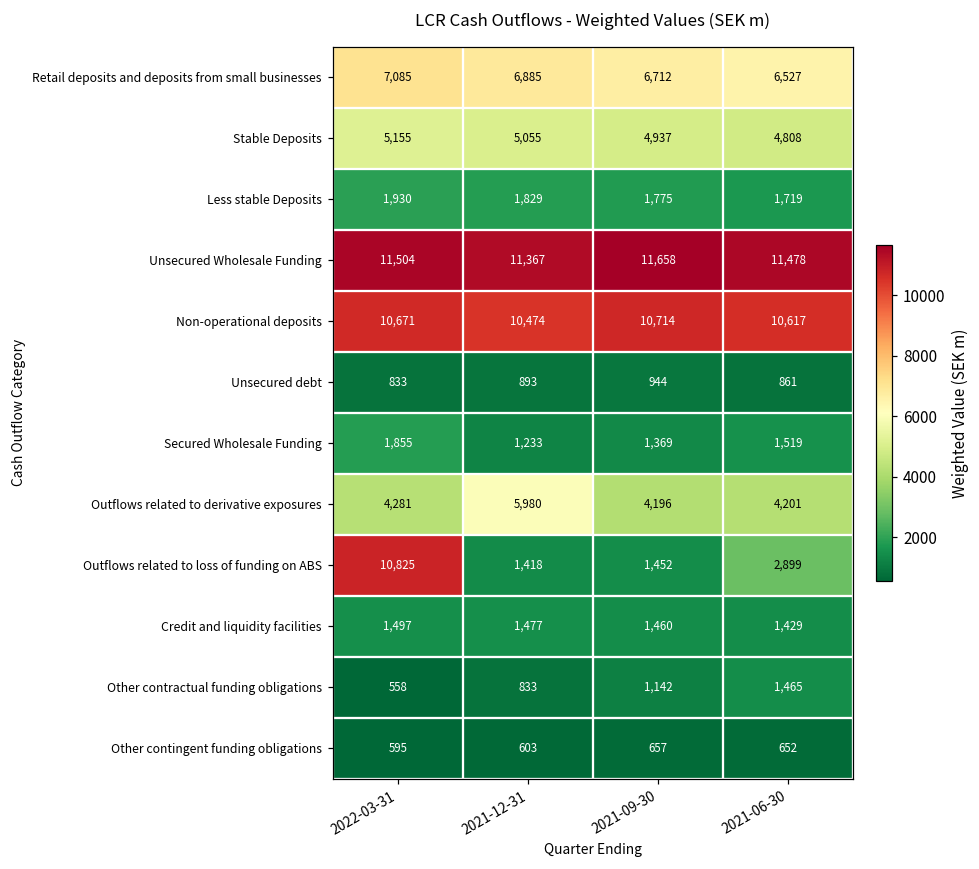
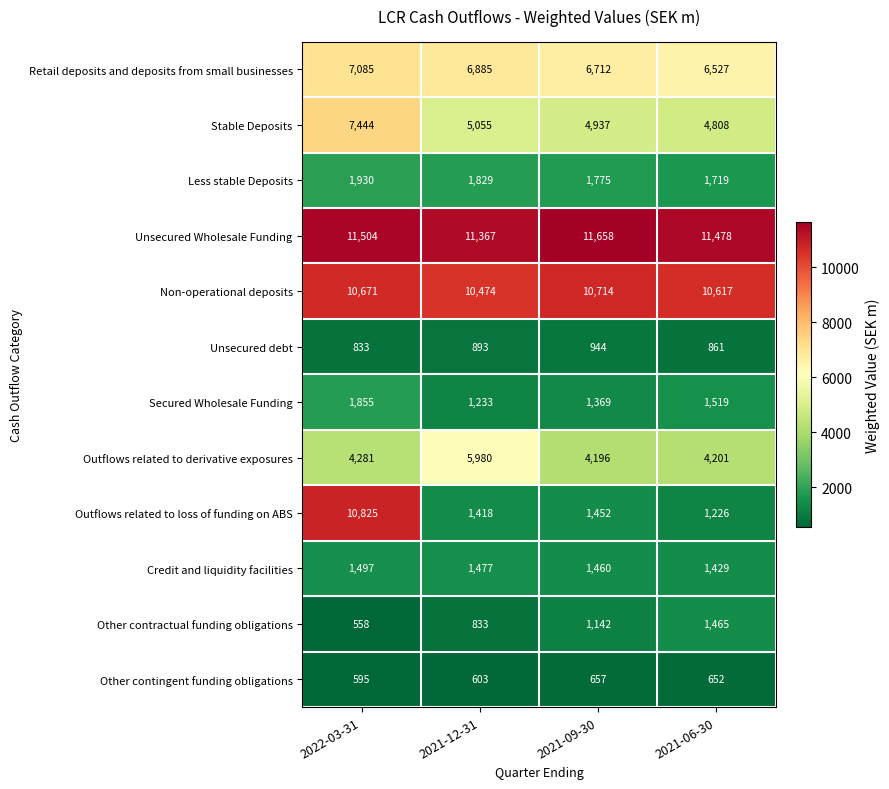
  {
    "Retail deposits and deposits from small businesses": {
      "2022-03-31": "7,085",
      "2021-12-31": "6,885",
      "2021-09-30": "6,712",
      "2021-06-30": "6,527"
    },
    "Stable Deposits": {
-     "2022-03-31": "5,155",
+     "2022-03-31": "7,444",
      "2021-12-31": "5,055",
      "2021-09-30": "4,937",
      "2021-06-30": "4,808"
    },
    "Less stable Deposits": {
      "2022-03-31": "1,930",
      "2021-12-31": "1,829",
      "2021-09-30": "1,775",
      "2021-06-30": "1,719"
    },
    "Unsecured Wholesale Funding": {
      "2022-03-31": "11,504",
      "2021-12-31": "11,367",
      "2021-09-30": "11,658",
      "2021-06-30": "11,478"
    },
    "Non-operational deposits": {
      "2022-03-31": "10,671",
      "2021-12-31": "10,474",
      "2021-09-30": "10,714",
      "2021-06-30": "10,617"
    },
    "Unsecured debt": {
      "2022-03-31": "833",
      "2021-12-31": "893",
      "2021-09-30": "944",
      "2021-06-30": "861"
    },
    "Secured Wholesale Funding": {
      "2022-03-31": "1,855",
      "2021-12-31": "1,233",
      "2021-09-30": "1,369",
      "2021-06-30": "1,519"
    },
    "Outflows related to derivative exposures": {
      "2022-03-31": "4,281",
      "2021-12-31": "5,980",
      "2021-09-30": "4,196",
      "2021-06-30": "4,201"
    },
    "Outflows related to loss of funding on ABS": {
      "2022-03-31": "10,825",
      "2021-12-31": "1,418",
      "2021-09-30": "1,452",
-     "2021-06-30": "2,899"
+     "2021-06-30": "1,226"
    },
    "Credit and liquidity facilities": {
      "2022-03-31": "1,497",
      "2021-12-31": "1,477",
      "2021-09-30": "1,460",
      "2021-06-30": "1,429"
    },
    "Other contractual funding obligations": {
      "2022-03-31": "558",
      "2021-12-31": "833",
      "2021-09-30": "1,142",
      "2021-06-30": "1,465"
    },
    "Other contingent funding obligations": {
      "2022-03-31": "595",
      "2021-12-31": "603",
      "2021-09-30": "657",
      "2021-06-30": "652"
    }
  }
